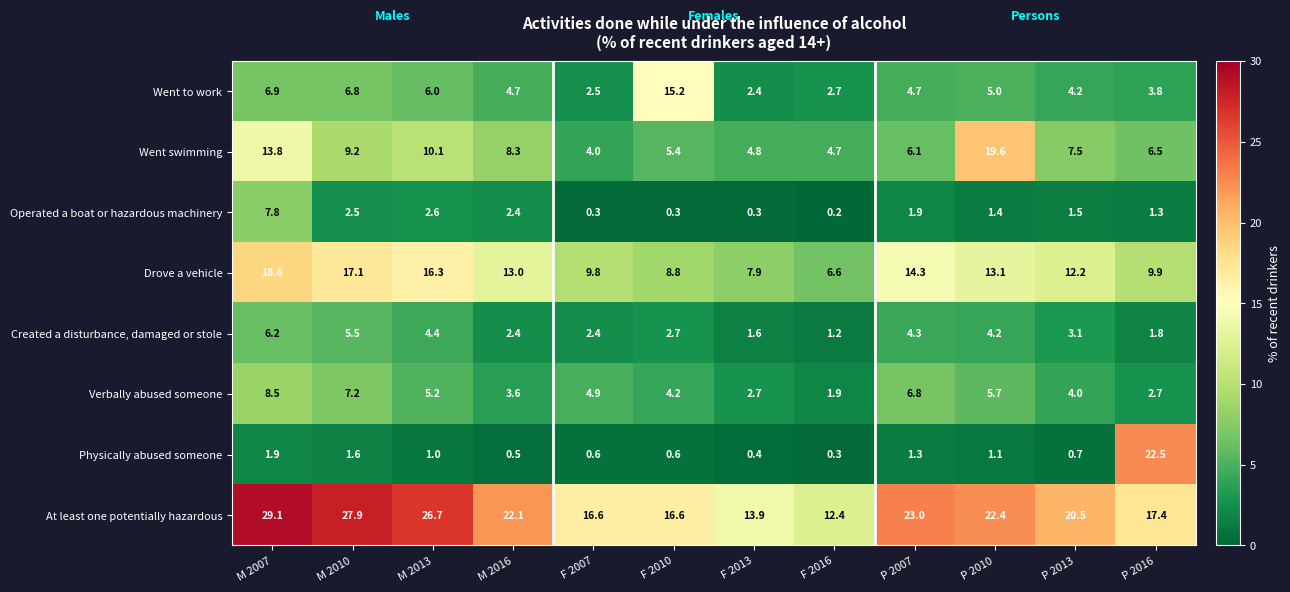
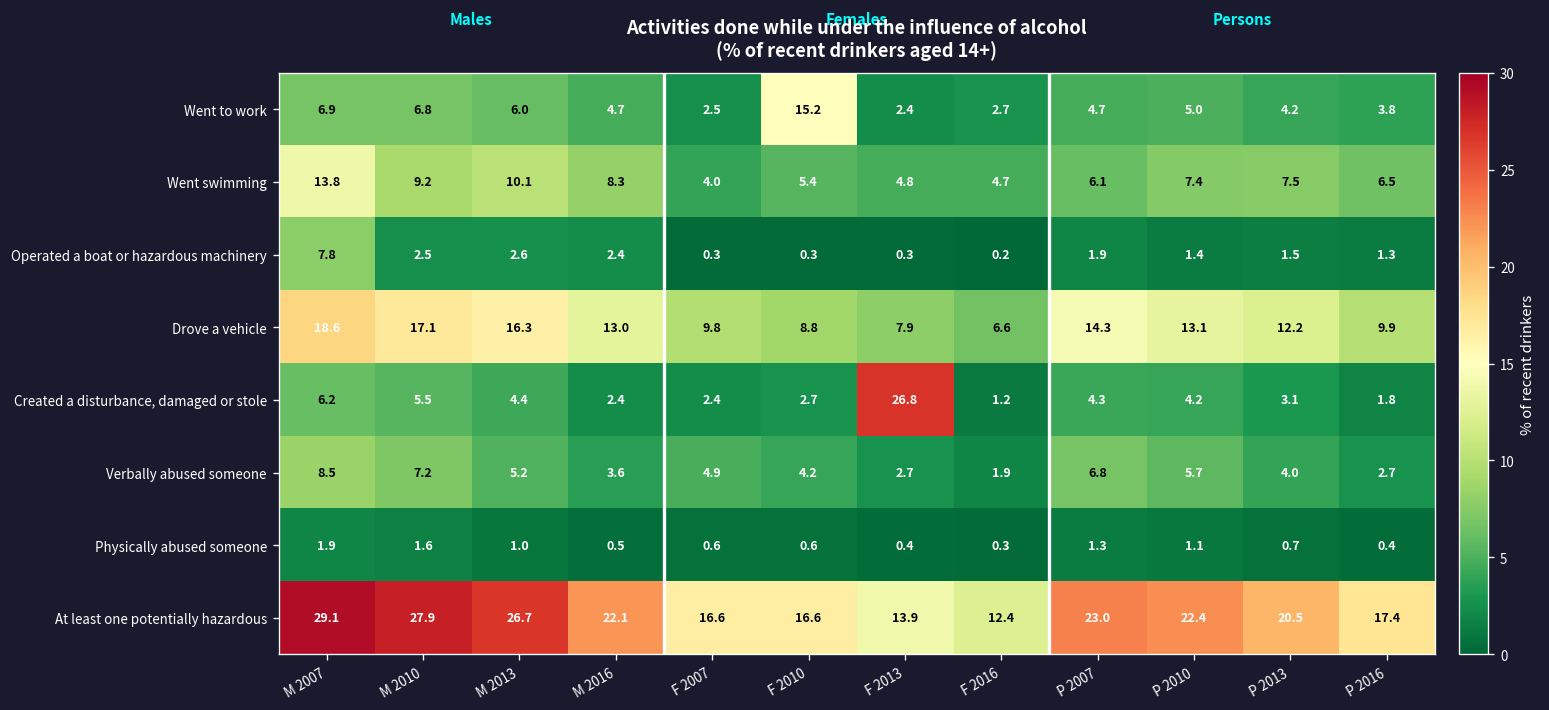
  {
    "Went to work": {
      "M 2007": 6.9,
      "M 2010": 6.8,
      "M 2013": 6.0,
      "M 2016": 4.7,
      "F 2007": 2.5,
      "F 2010": 15.2,
      "F 2013": 2.4,
      "F 2016": 2.7,
      "P 2007": 4.7,
      "P 2010": 5.0,
      "P 2013": 4.2,
      "P 2016": 3.8
    },
    "Went swimming": {
      "M 2007": 13.8,
      "M 2010": 9.2,
      "M 2013": 10.1,
      "M 2016": 8.3,
      "F 2007": 4.0,
      "F 2010": 5.4,
      "F 2013": 4.8,
      "F 2016": 4.7,
      "P 2007": 6.1,
-     "P 2010": 19.6,
+     "P 2010": 7.4,
      "P 2013": 7.5,
      "P 2016": 6.5
    },
    "Operated a boat or hazardous machinery": {
      "M 2007": 7.8,
      "M 2010": 2.5,
      "M 2013": 2.6,
      "M 2016": 2.4,
      "F 2007": 0.3,
      "F 2010": 0.3,
      "F 2013": 0.3,
      "F 2016": 0.2,
      "P 2007": 1.9,
      "P 2010": 1.4,
      "P 2013": 1.5,
      "P 2016": 1.3
    },
    "Drove a vehicle": {
      "M 2007": 18.6,
      "M 2010": 17.1,
      "M 2013": 16.3,
      "M 2016": 13.0,
      "F 2007": 9.8,
      "F 2010": 8.8,
      "F 2013": 7.9,
      "F 2016": 6.6,
      "P 2007": 14.3,
      "P 2010": 13.1,
      "P 2013": 12.2,
      "P 2016": 9.9
    },
    "Created a disturbance, damaged or stole": {
      "M 2007": 6.2,
      "M 2010": 5.5,
      "M 2013": 4.4,
      "M 2016": 2.4,
      "F 2007": 2.4,
      "F 2010": 2.7,
-     "F 2013": 1.6,
+     "F 2013": 26.8,
      "F 2016": 1.2,
      "P 2007": 4.3,
      "P 2010": 4.2,
      "P 2013": 3.1,
      "P 2016": 1.8
    },
    "Verbally abused someone": {
      "M 2007": 8.5,
      "M 2010": 7.2,
      "M 2013": 5.2,
      "M 2016": 3.6,
      "F 2007": 4.9,
      "F 2010": 4.2,
      "F 2013": 2.7,
      "F 2016": 1.9,
      "P 2007": 6.8,
      "P 2010": 5.7,
      "P 2013": 4.0,
      "P 2016": 2.7
    },
    "Physically abused someone": {
      "M 2007": 1.9,
      "M 2010": 1.6,
      "M 2013": 1.0,
      "M 2016": 0.5,
      "F 2007": 0.6,
      "F 2010": 0.6,
      "F 2013": 0.4,
      "F 2016": 0.3,
      "P 2007": 1.3,
      "P 2010": 1.1,
      "P 2013": 0.7,
-     "P 2016": 22.5
+     "P 2016": 0.4
    },
    "At least one potentially hazardous": {
      "M 2007": 29.1,
      "M 2010": 27.9,
      "M 2013": 26.7,
      "M 2016": 22.1,
      "F 2007": 16.6,
      "F 2010": 16.6,
      "F 2013": 13.9,
      "F 2016": 12.4,
      "P 2007": 23.0,
      "P 2010": 22.4,
      "P 2013": 20.5,
      "P 2016": 17.4
    }
  }
